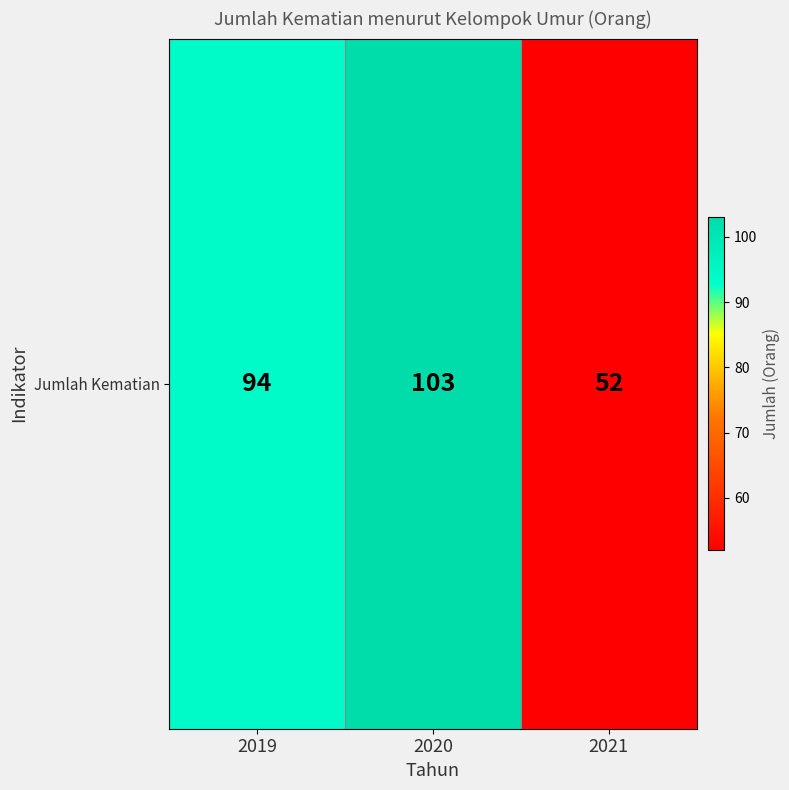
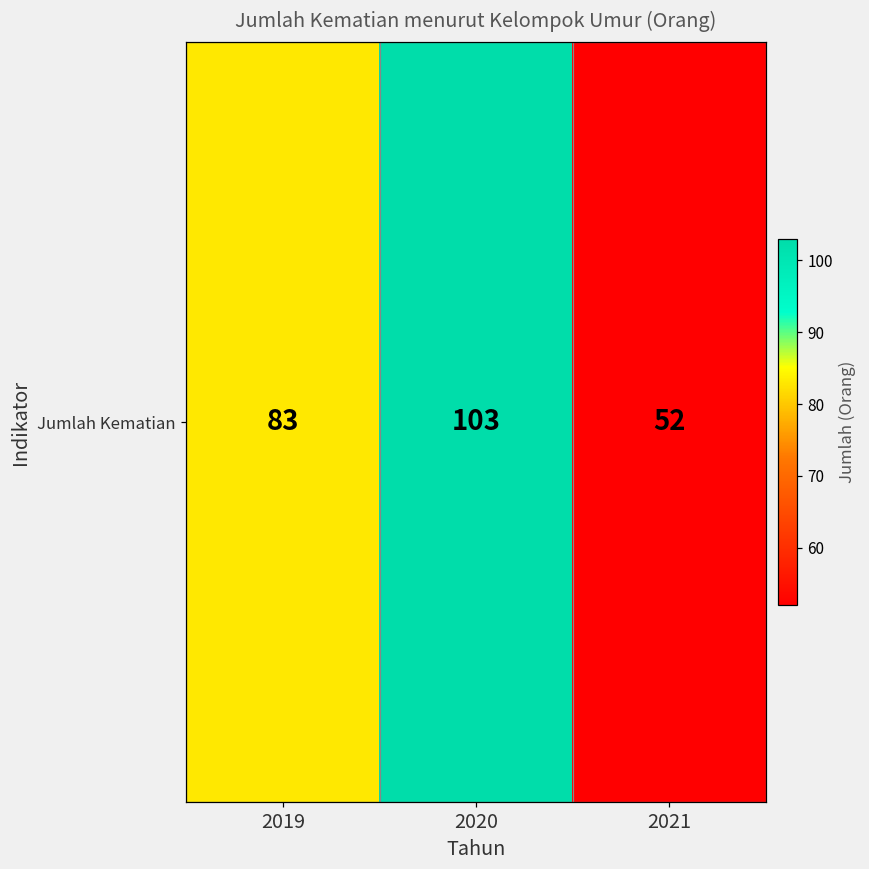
  {
    "Jumlah Kematian": {
-     "2019": 94,
+     "2019": 83,
      "2020": 103,
      "2021": 52
    }
  }
